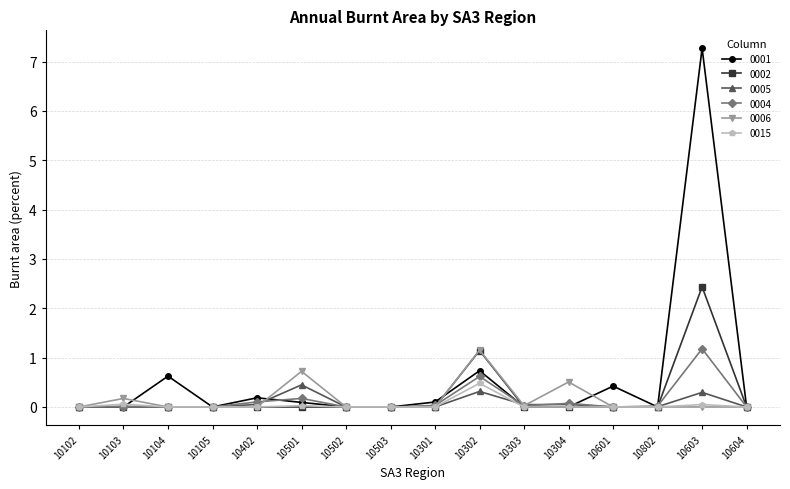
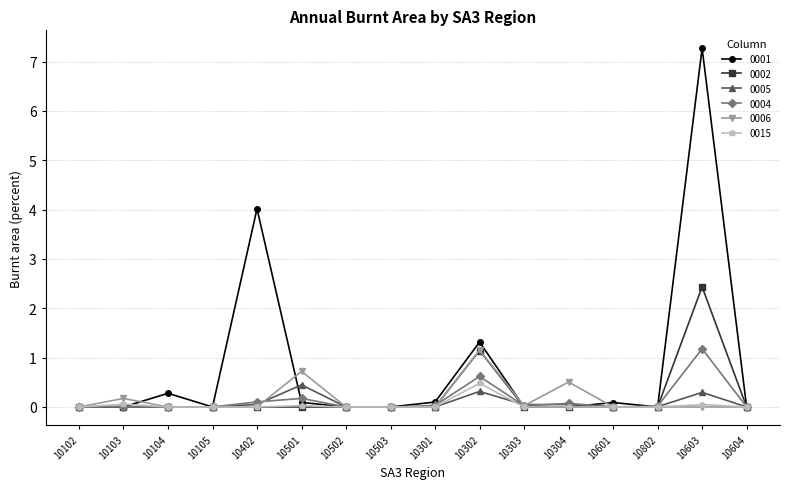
  {
    "0001": {
-     "10104": 0.6,
-     "10402": 0.2,
+     "10104": 0.3,
+     "10402": 4.0,
      "10501": 0.1,
      "10301": 0.1,
-     "10302": 0.7,
-     "10601": 0.4,
+     "10302": 1.3,
+     "10601": 0.1,
      "10603": 7.3
    }
  }
